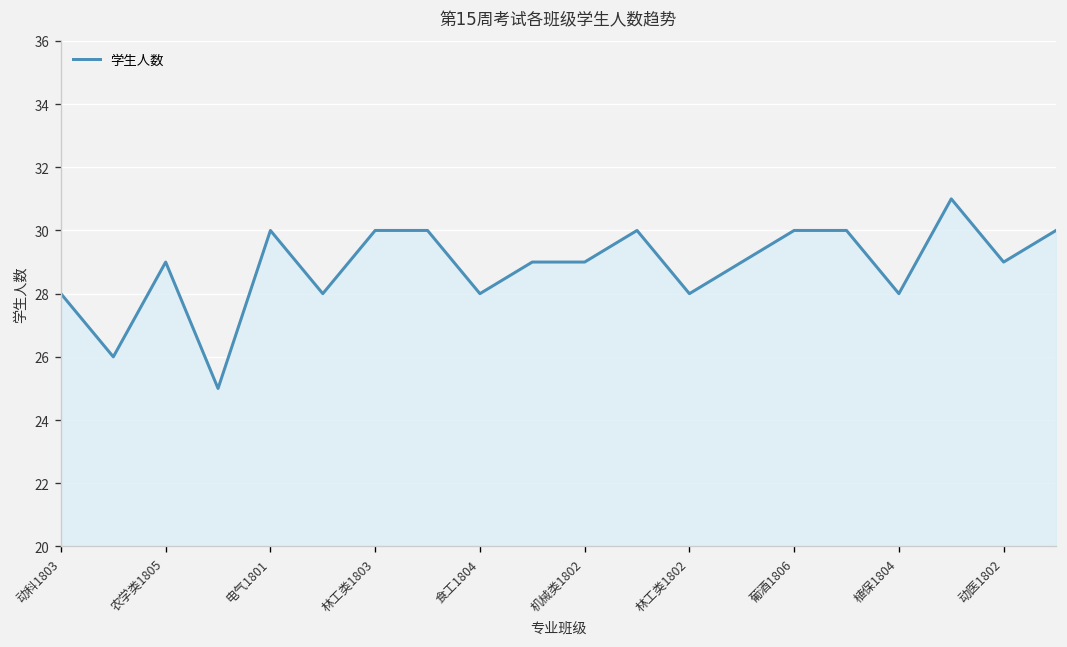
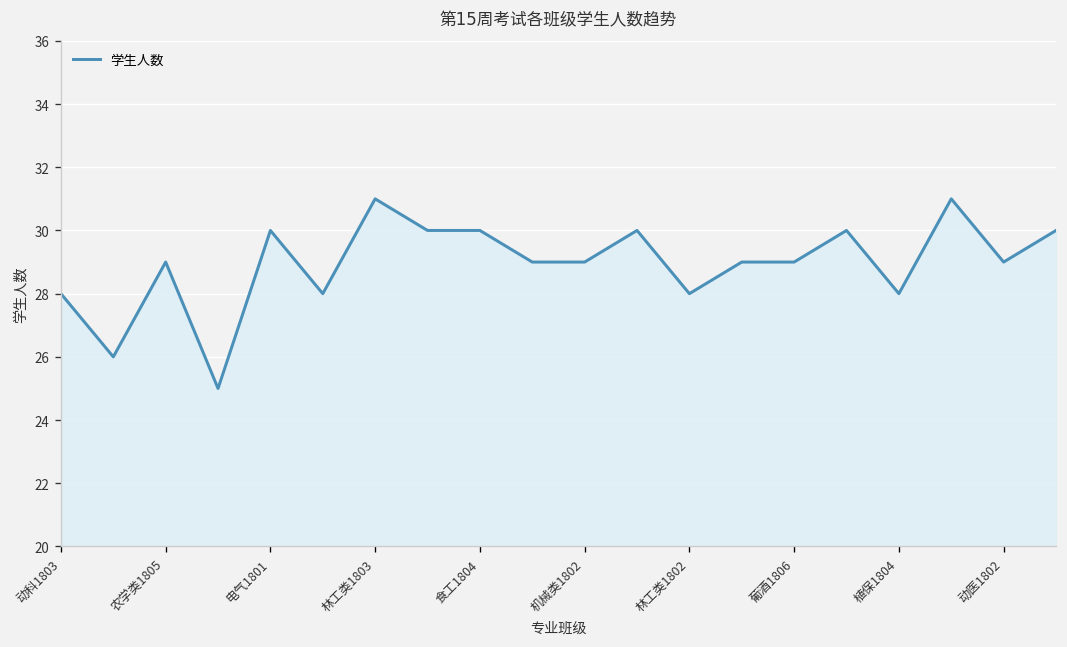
  {
    "动科1803": 28,
    "农学类1805": 29,
    "电气1801": 30,
-   "林工类1803": 30,
-   "食工1804": 28,
+   "林工类1803": 31,
+   "食工1804": 30,
    "机械类1802": 29,
    "林工类1802": 28,
-   "葡酒1806": 30,
+   "葡酒1806": 29,
    "植保1804": 28,
    "动医1802": 29
  }
